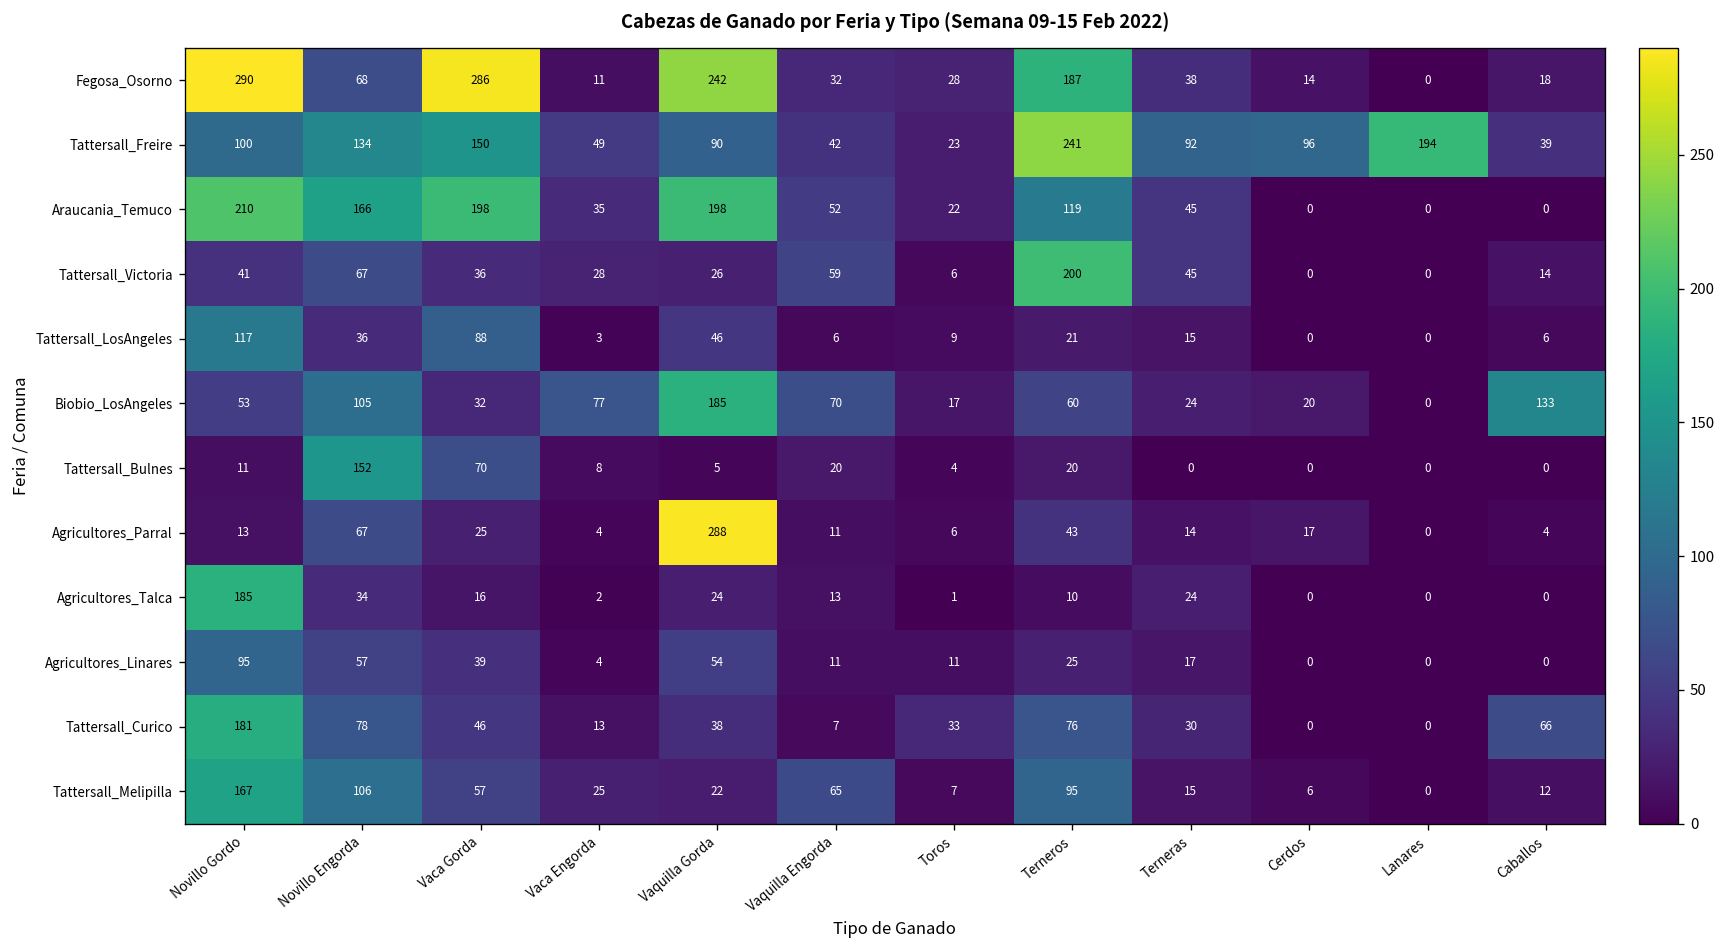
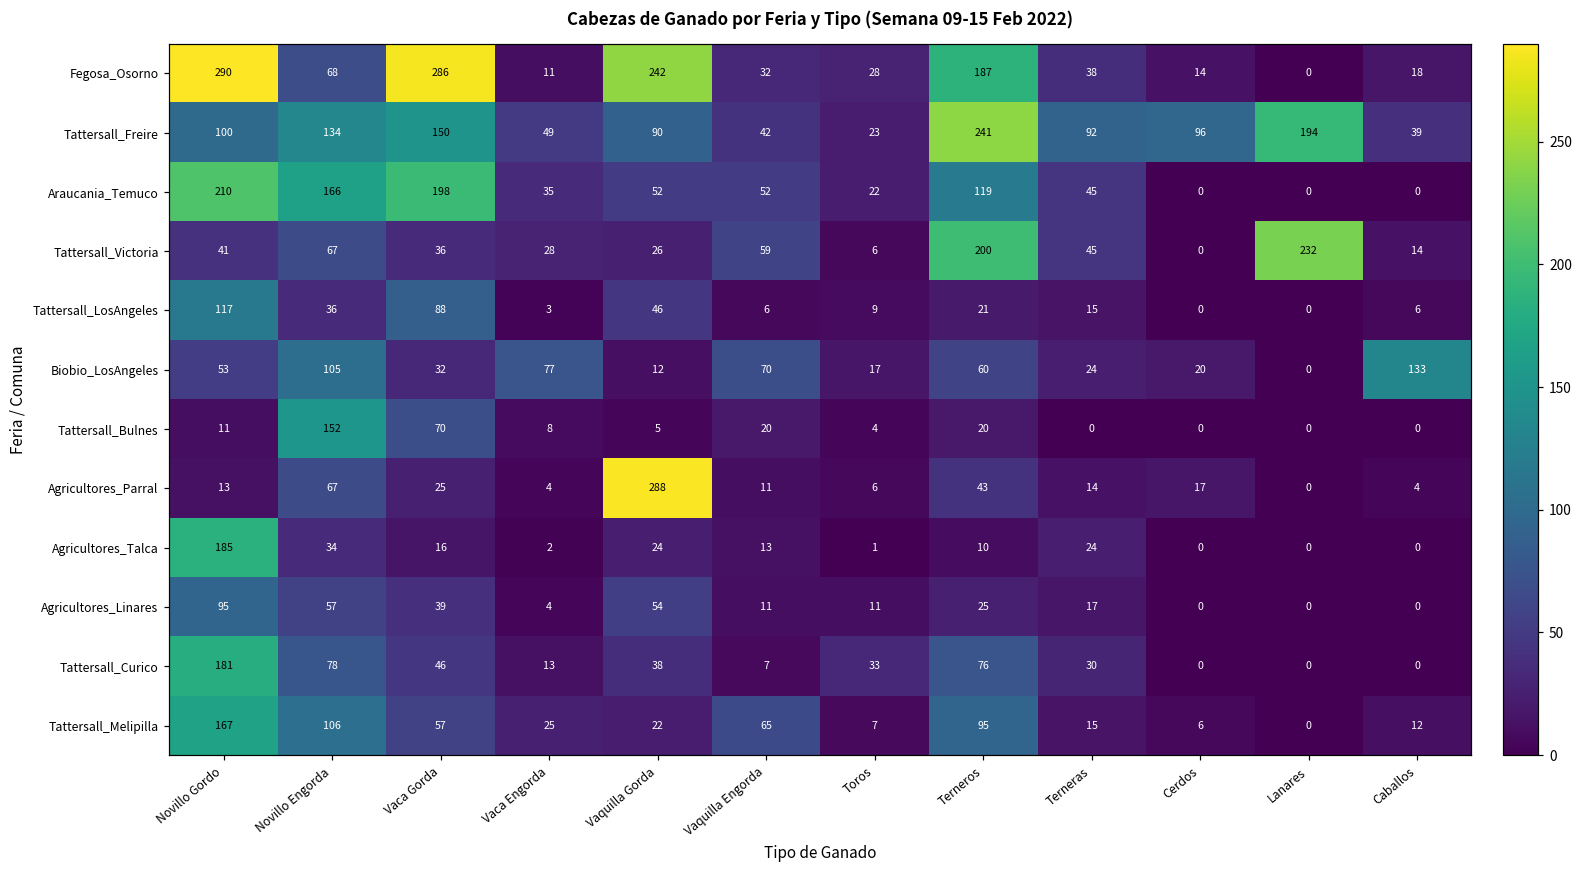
  {
    "Fegosa_Osorno": {
      "Novillo Gordo": 290,
      "Novillo Engorda": 68,
      "Vaca Gorda": 286,
      "Vaca Engorda": 11,
      "Vaquilla Gorda": 242,
      "Vaquilla Engorda": 32,
      "Toros": 28,
      "Terneros": 187,
      "Terneras": 38,
      "Cerdos": 14,
      "Lanares": 0,
      "Caballos": 18
    },
    "Tattersall_Freire": {
      "Novillo Gordo": 100,
      "Novillo Engorda": 134,
      "Vaca Gorda": 150,
      "Vaca Engorda": 49,
      "Vaquilla Gorda": 90,
      "Vaquilla Engorda": 42,
      "Toros": 23,
      "Terneros": 241,
      "Terneras": 92,
      "Cerdos": 96,
      "Lanares": 194,
      "Caballos": 39
    },
    "Araucania_Temuco": {
      "Novillo Gordo": 210,
      "Novillo Engorda": 166,
      "Vaca Gorda": 198,
      "Vaca Engorda": 35,
-     "Vaquilla Gorda": 198,
+     "Vaquilla Gorda": 52,
      "Vaquilla Engorda": 52,
      "Toros": 22,
      "Terneros": 119,
      "Terneras": 45,
      "Cerdos": 0,
      "Lanares": 0,
      "Caballos": 0
    },
    "Tattersall_Victoria": {
      "Novillo Gordo": 41,
      "Novillo Engorda": 67,
      "Vaca Gorda": 36,
      "Vaca Engorda": 28,
      "Vaquilla Gorda": 26,
      "Vaquilla Engorda": 59,
      "Toros": 6,
      "Terneros": 200,
      "Terneras": 45,
      "Cerdos": 0,
-     "Lanares": 0,
+     "Lanares": 232,
      "Caballos": 14
    },
    "Tattersall_LosAngeles": {
      "Novillo Gordo": 117,
      "Novillo Engorda": 36,
      "Vaca Gorda": 88,
      "Vaca Engorda": 3,
      "Vaquilla Gorda": 46,
      "Vaquilla Engorda": 6,
      "Toros": 9,
      "Terneros": 21,
      "Terneras": 15,
      "Cerdos": 0,
      "Lanares": 0,
      "Caballos": 6
    },
    "Biobio_LosAngeles": {
      "Novillo Gordo": 53,
      "Novillo Engorda": 105,
      "Vaca Gorda": 32,
      "Vaca Engorda": 77,
-     "Vaquilla Gorda": 185,
+     "Vaquilla Gorda": 12,
      "Vaquilla Engorda": 70,
      "Toros": 17,
      "Terneros": 60,
      "Terneras": 24,
      "Cerdos": 20,
      "Lanares": 0,
      "Caballos": 133
    },
    "Tattersall_Bulnes": {
      "Novillo Gordo": 11,
      "Novillo Engorda": 152,
      "Vaca Gorda": 70,
      "Vaca Engorda": 8,
      "Vaquilla Gorda": 5,
      "Vaquilla Engorda": 20,
      "Toros": 4,
      "Terneros": 20,
      "Terneras": 0,
      "Cerdos": 0,
      "Lanares": 0,
      "Caballos": 0
    },
    "Agricultores_Parral": {
      "Novillo Gordo": 13,
      "Novillo Engorda": 67,
      "Vaca Gorda": 25,
      "Vaca Engorda": 4,
      "Vaquilla Gorda": 288,
      "Vaquilla Engorda": 11,
      "Toros": 6,
      "Terneros": 43,
      "Terneras": 14,
      "Cerdos": 17,
      "Lanares": 0,
      "Caballos": 4
    },
    "Agricultores_Talca": {
      "Novillo Gordo": 185,
      "Novillo Engorda": 34,
      "Vaca Gorda": 16,
      "Vaca Engorda": 2,
      "Vaquilla Gorda": 24,
      "Vaquilla Engorda": 13,
      "Toros": 1,
      "Terneros": 10,
      "Terneras": 24,
      "Cerdos": 0,
      "Lanares": 0,
      "Caballos": 0
    },
    "Agricultores_Linares": {
      "Novillo Gordo": 95,
      "Novillo Engorda": 57,
      "Vaca Gorda": 39,
      "Vaca Engorda": 4,
      "Vaquilla Gorda": 54,
      "Vaquilla Engorda": 11,
      "Toros": 11,
      "Terneros": 25,
      "Terneras": 17,
      "Cerdos": 0,
      "Lanares": 0,
      "Caballos": 0
    },
    "Tattersall_Curico": {
      "Novillo Gordo": 181,
      "Novillo Engorda": 78,
      "Vaca Gorda": 46,
      "Vaca Engorda": 13,
      "Vaquilla Gorda": 38,
      "Vaquilla Engorda": 7,
      "Toros": 33,
      "Terneros": 76,
      "Terneras": 30,
      "Cerdos": 0,
      "Lanares": 0,
-     "Caballos": 66
+     "Caballos": 0
    },
    "Tattersall_Melipilla": {
      "Novillo Gordo": 167,
      "Novillo Engorda": 106,
      "Vaca Gorda": 57,
      "Vaca Engorda": 25,
      "Vaquilla Gorda": 22,
      "Vaquilla Engorda": 65,
      "Toros": 7,
      "Terneros": 95,
      "Terneras": 15,
      "Cerdos": 6,
      "Lanares": 0,
      "Caballos": 12
    }
  }
